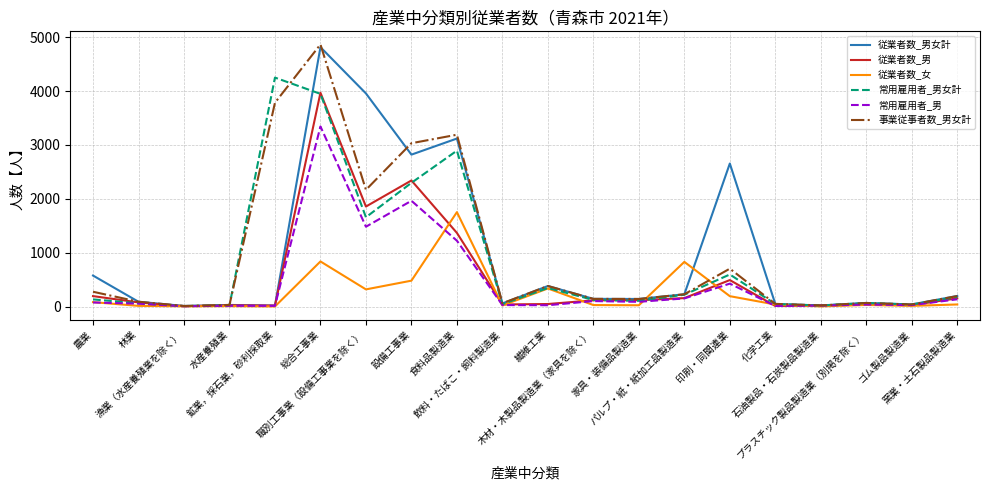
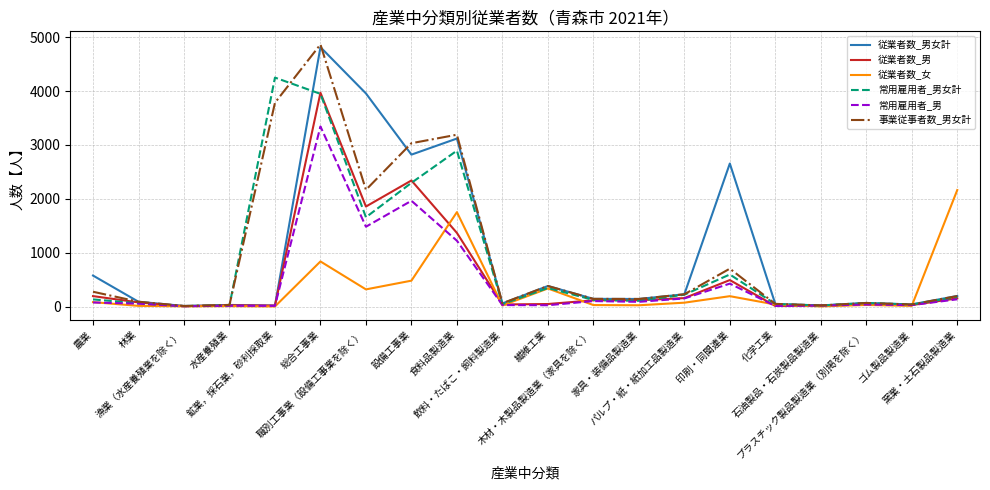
  {
    "従業者数_男女計": {
      "農業": 600,
      "総合工事業": 4800,
      "職別工事業（設備工事業を除く）": 4000,
      "設備工事業": 2800,
      "食料品製造業": 3100,
      "印刷・同関連業": 2700
    },
    "従業者数_男": {
      "農業": 200,
      "職別工事業（設備工事業を除く）": 1900,
      "食料品製造業": 1400,
      "印刷・同関連業": 500
    },
    "従業者数_女": {
      "総合工事業": 800,
      "職別工事業（設備工事業を除く）": 300,
      "設備工事業": 500,
      "食料品製造業": 1800,
      "木材・木製品製造業（家具を除く）": 0,
      "家具・装備品製造業": 0,
-     "パルプ・紙・紙加工品製造業": 800,
+     "パルプ・紙・紙加工品製造業": 100,
      "印刷・同関連業": 200,
-     "窯業・土石製品製造業": 0
+     "窯業・土石製品製造業": 2200
    },
    "常用雇用者_男女計": {
      "農業": 100,
      "鉱業，採石業，砂利採取業": 4300,
      "職別工事業（設備工事業を除く）": 1700,
      "食料品製造業": 2900,
      "印刷・同関連業": 600
    },
    "常用雇用者_男": {
      "総合工事業": 3300,
      "職別工事業（設備工事業を除く）": 1500,
      "設備工事業": 2000,
      "食料品製造業": 1200,
      "印刷・同関連業": 400
    },
    "事業従事者数_男女計": {
      "農業": 300,
      "鉱業，採石業，砂利採取業": 3800,
      "総合工事業": 4900,
      "職別工事業（設備工事業を除く）": 2200,
      "設備工事業": 3000,
      "食料品製造業": 3200,
      "印刷・同関連業": 700
    }
  }
